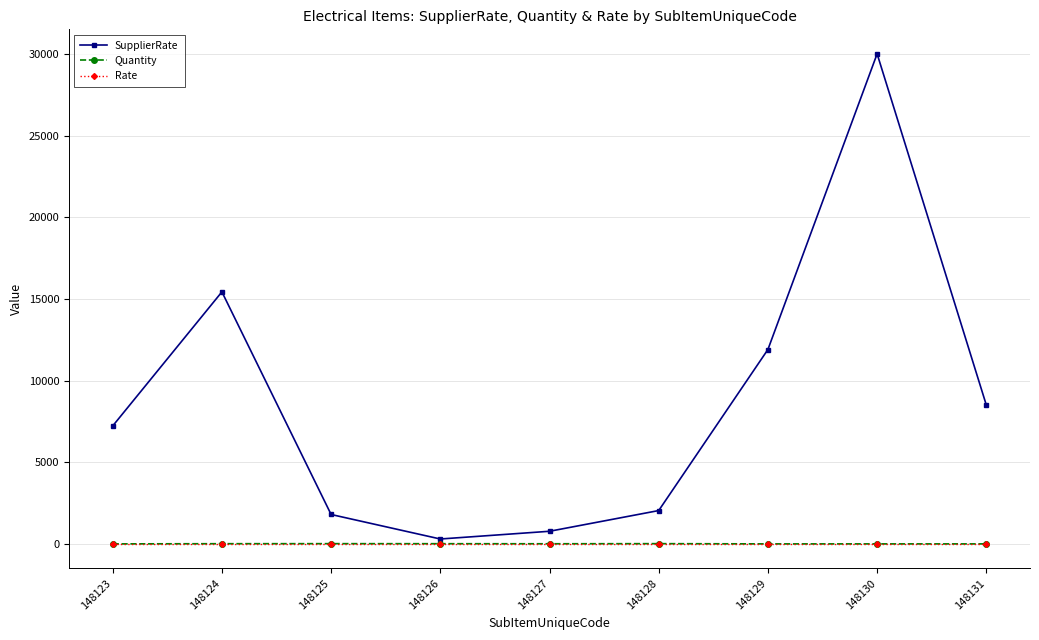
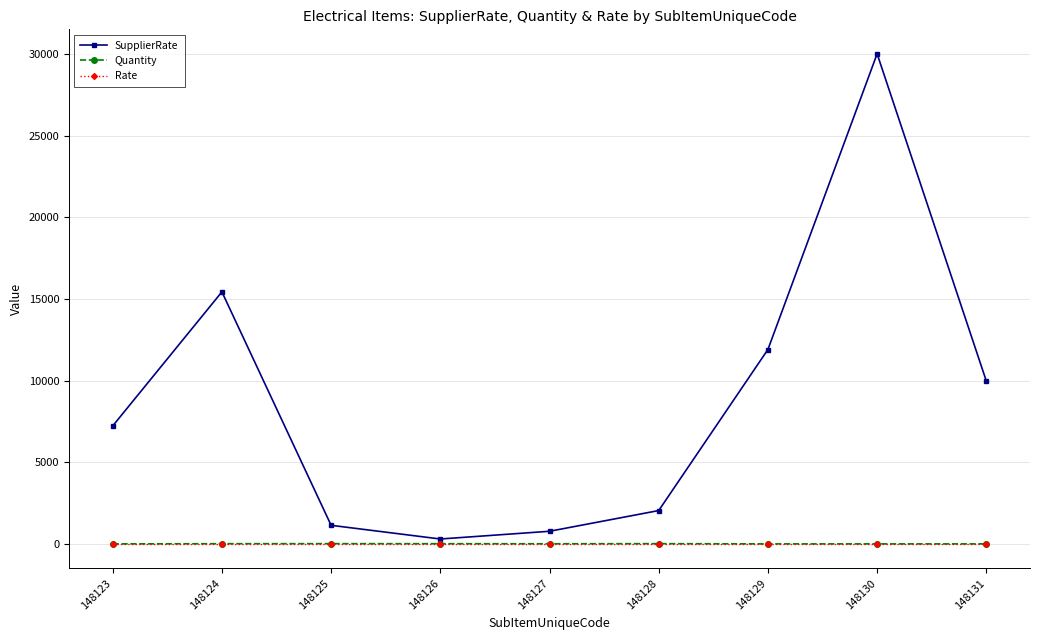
  {
    "SupplierRate": {
      "148123": 7200,
      "148124": 15400,
-     "148125": 1800,
+     "148125": 1100,
      "148126": 300,
      "148127": 800,
      "148128": 2000,
      "148129": 11900,
      "148130": 30000,
-     "148131": 8500
+     "148131": 10000
    },
    "Rate": {
      "148123": 0,
      "148124": 0,
      "148125": 0,
      "148126": 0,
      "148127": 0,
      "148128": 0,
      "148129": 0,
      "148130": 0,
      "148131": 0
    }
  }
